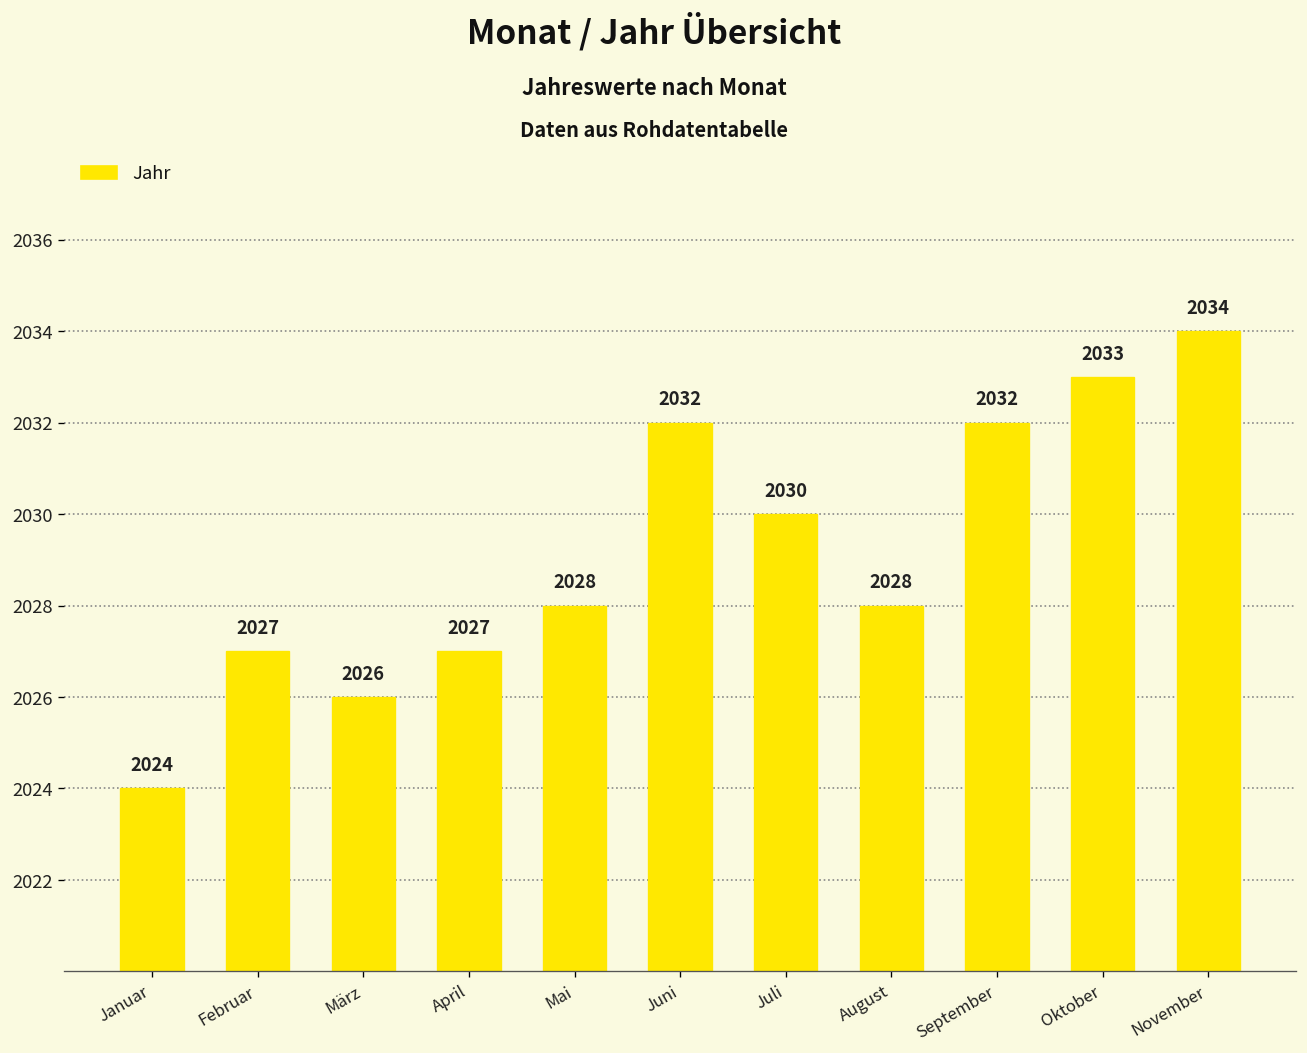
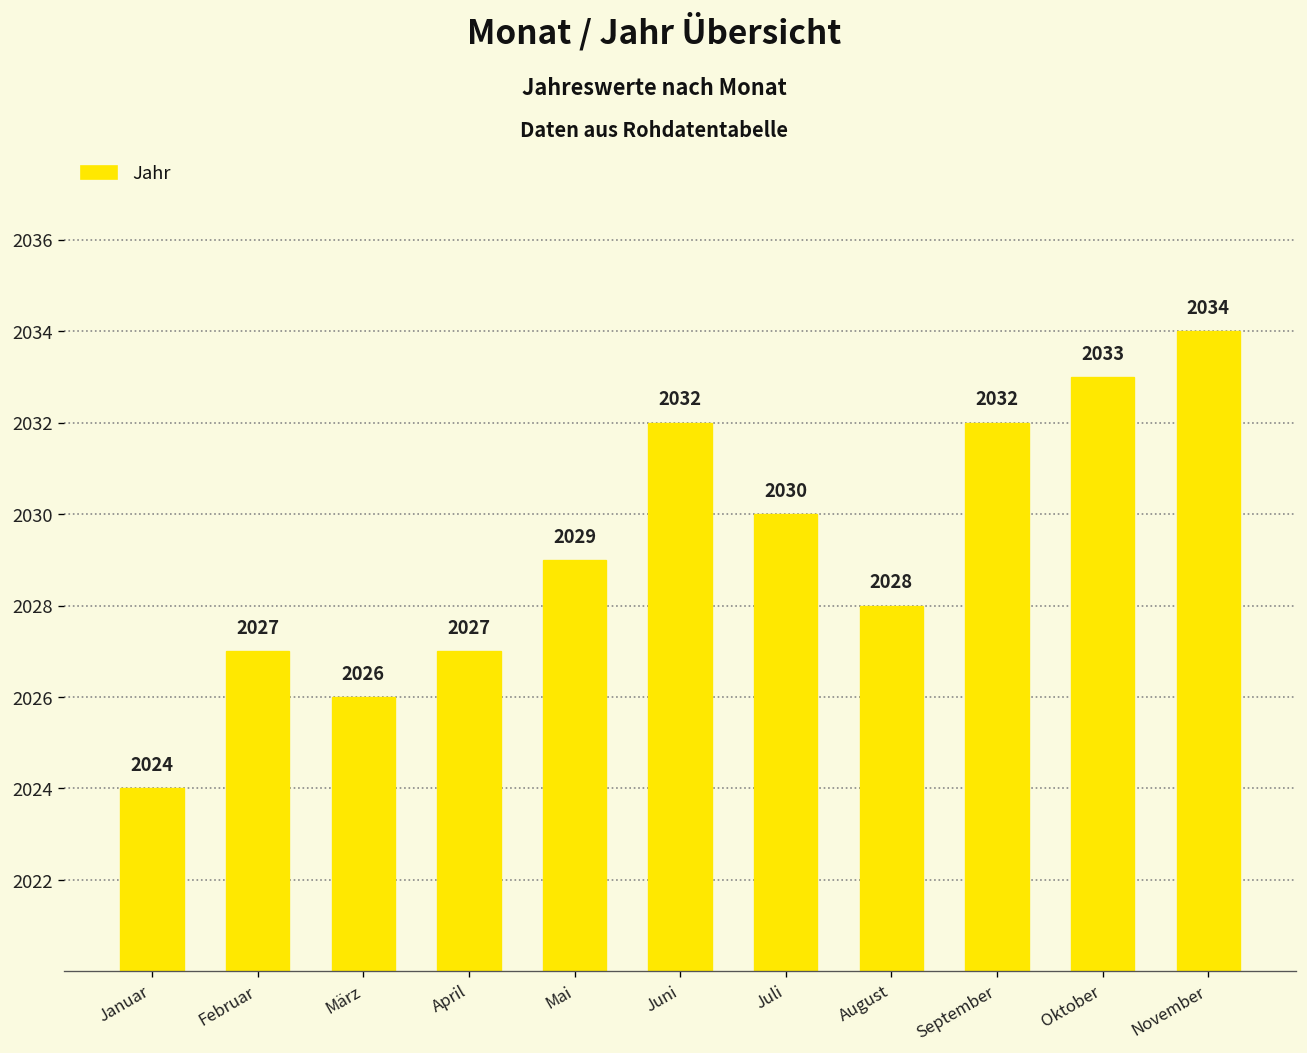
  {
    "Januar": 2024,
    "Februar": 2027,
    "März": 2026,
    "April": 2027,
-   "Mai": 2028,
+   "Mai": 2029,
    "Juni": 2032,
    "Juli": 2030,
    "August": 2028,
    "September": 2032,
    "Oktober": 2033,
    "November": 2034
  }
